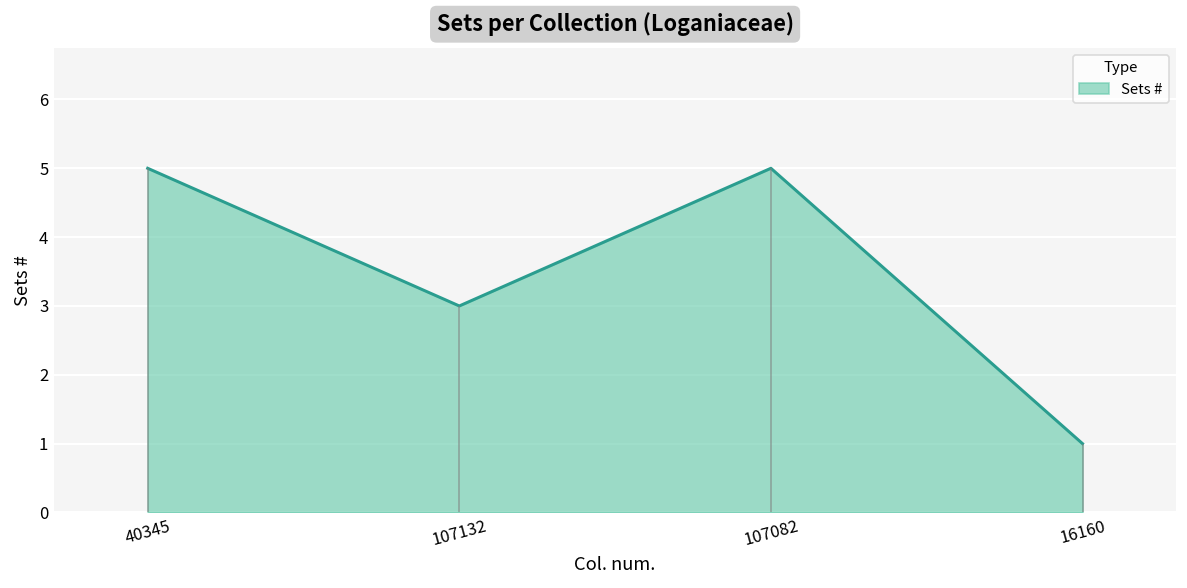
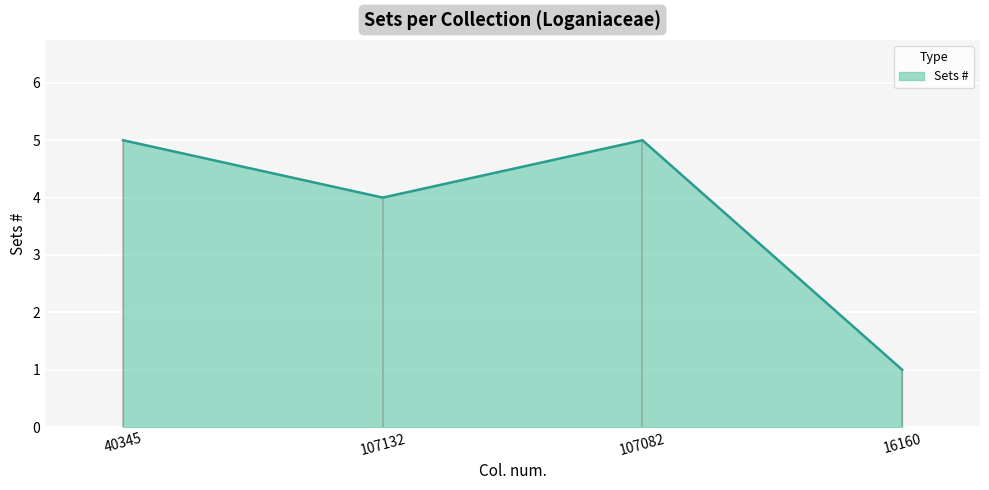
  {
    "40345": 5,
-   "107132": 3,
+   "107132": 4,
    "107082": 5,
    "16160": 1
  }
